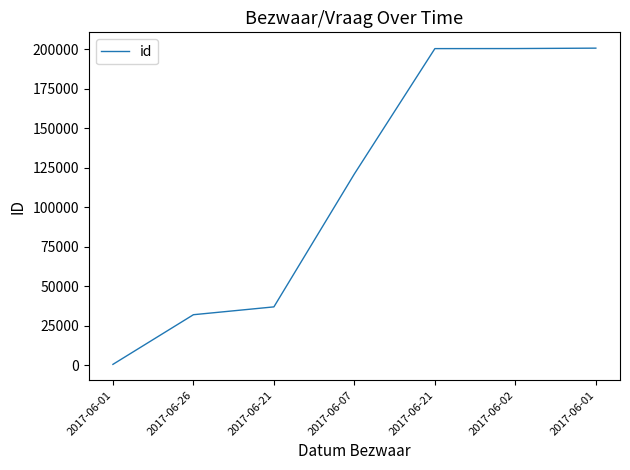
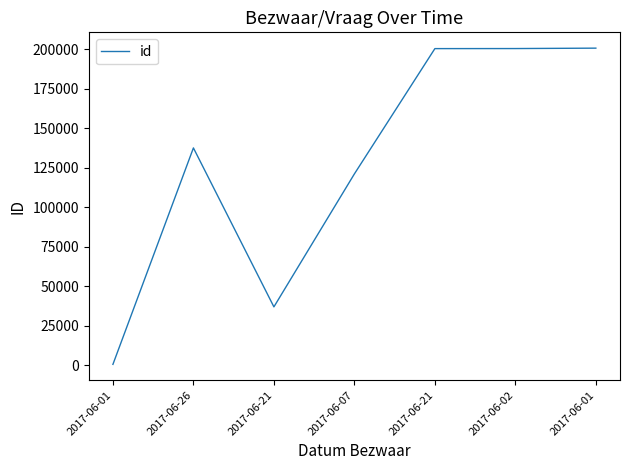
  {
-   "2017-06-26": 32000,
+   "2017-06-26": 138000,
    "2017-06-07": 121000,
    "2017-06-02": 200000
  }
